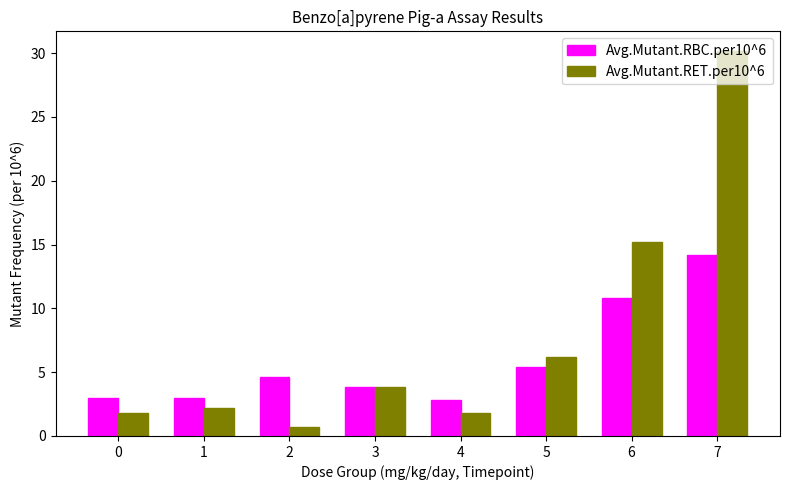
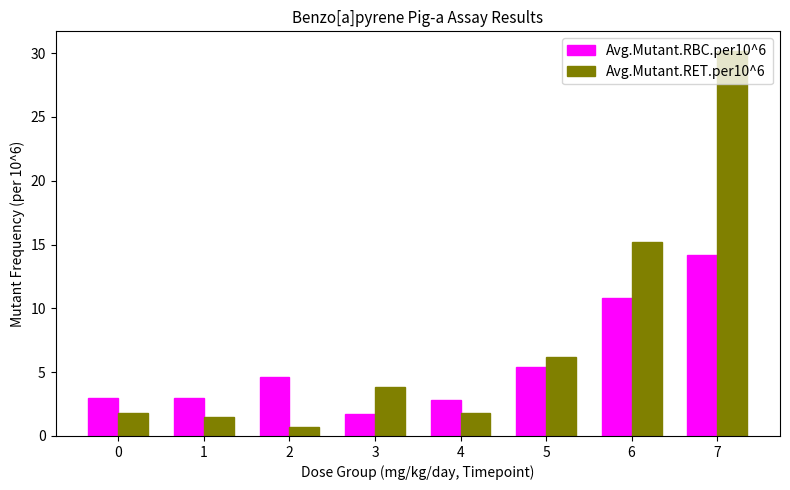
  {
    "Avg.Mutant.RBC.per10^6": {
      "0": 3.0,
      "1": 3.0,
      "2": 4.6,
-     "3": 3.8,
+     "3": 1.7,
      "4": 2.8,
      "5": 5.4,
      "6": 10.8,
      "7": 14.2
    },
    "Avg.Mutant.RET.per10^6": {
      "0": 1.8,
-     "1": 2.2,
+     "1": 1.5,
      "2": 0.7,
      "3": 3.8,
      "4": 1.8,
      "5": 6.2,
      "6": 15.2
    }
  }
